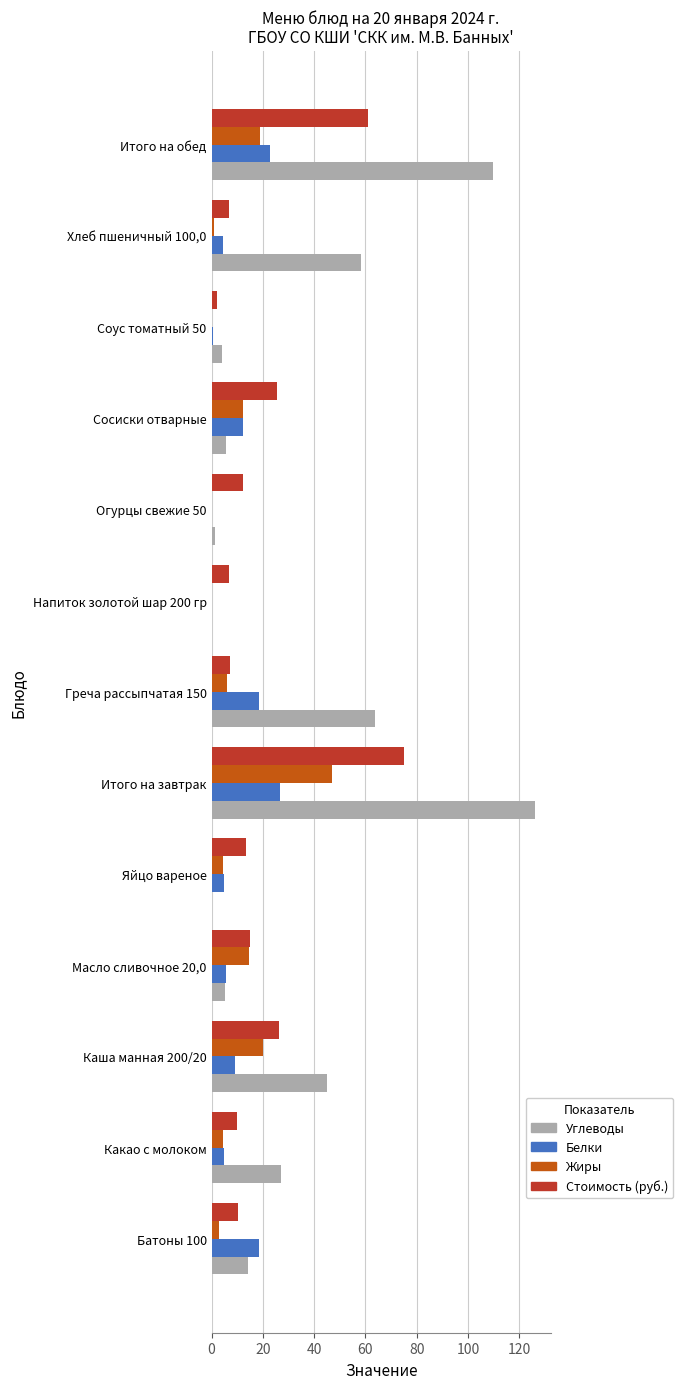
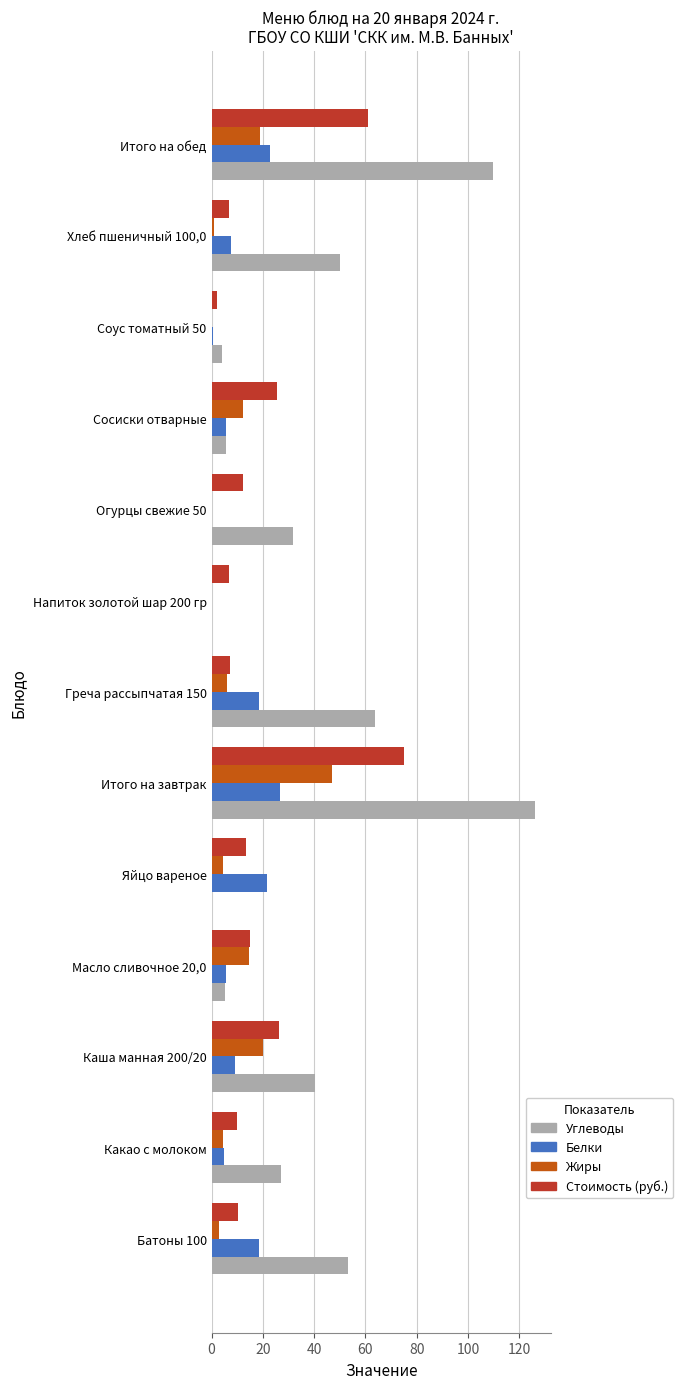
  {
    "Углеводы": {
      "Итого на обед": 110,
-     "Хлеб пшеничный 100,0": 58,
+     "Хлеб пшеничный 100,0": 50,
      "Соус томатный 50": 4,
      "Сосиски отварные": 6,
-     "Огурцы свежие 50": 1,
+     "Огурцы свежие 50": 32,
      "Напиток золотой шар 200 гр": 0,
      "Греча рассыпчатая 150": 64,
      "Итого на завтрак": 126,
      "Масло сливочное 20,0": 5,
-     "Каша манная 200/20": 45,
+     "Каша манная 200/20": 41,
      "Какао с молоком": 27,
-     "Батоны 100": 14
+     "Батоны 100": 53
    },
    "Белки": {
      "Итого на обед": 23,
-     "Хлеб пшеничный 100,0": 4,
-     "Сосиски отварные": 12,
+     "Хлеб пшеничный 100,0": 8,
+     "Сосиски отварные": 6,
      "Напиток золотой шар 200 гр": 0,
      "Греча рассыпчатая 150": 18,
      "Итого на завтрак": 27,
-     "Яйцо вареное": 5,
+     "Яйцо вареное": 22,
      "Масло сливочное 20,0": 6,
      "Каша манная 200/20": 9,
      "Какао с молоком": 5,
      "Батоны 100": 18
    }
  }
